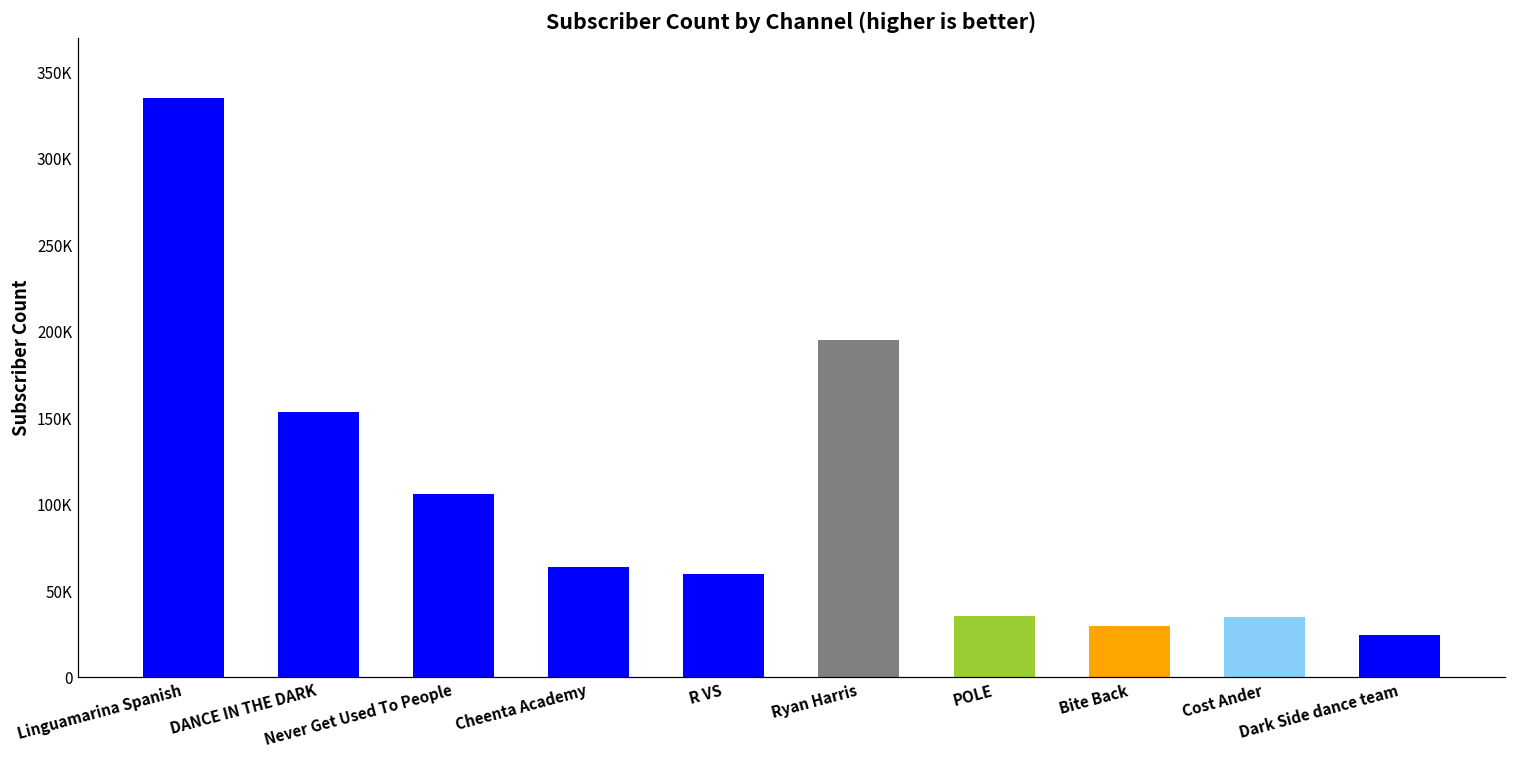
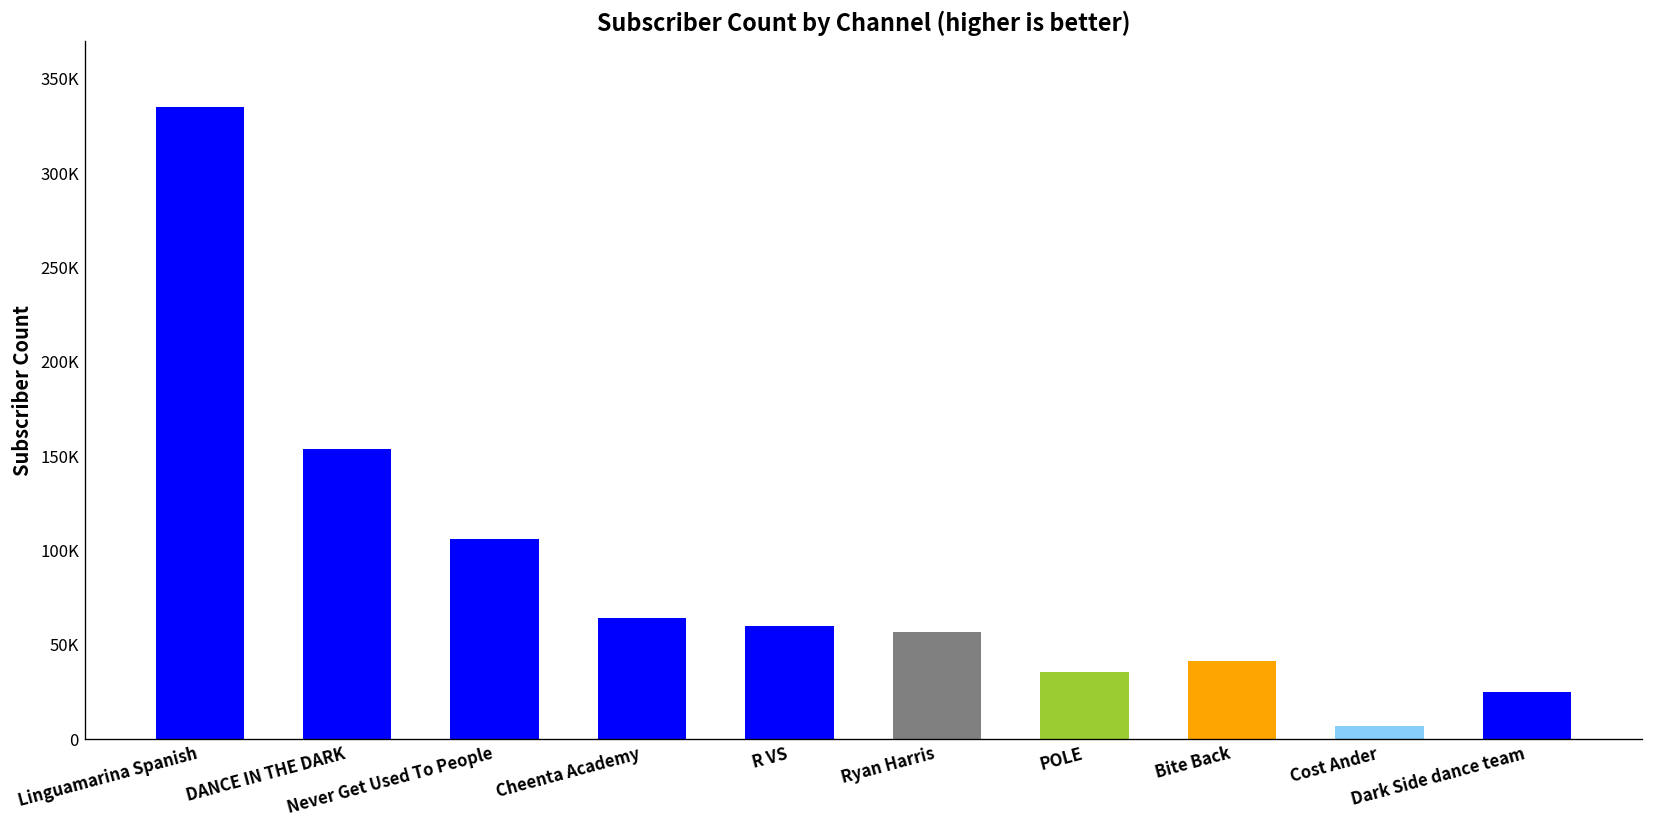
  {
    "Linguamarina Spanish": 335000,
    "DANCE IN THE DARK": 154000,
    "Never Get Used To People": 106000,
    "Cheenta Academy": 64000,
    "R VS": 60000,
-   "Ryan Harris": 195000,
+   "Ryan Harris": 57000,
    "POLE": 36000,
-   "Bite Back": 30000,
-   "Cost Ander": 35000,
+   "Bite Back": 42000,
+   "Cost Ander": 7000,
    "Dark Side dance team": 25000
  }
